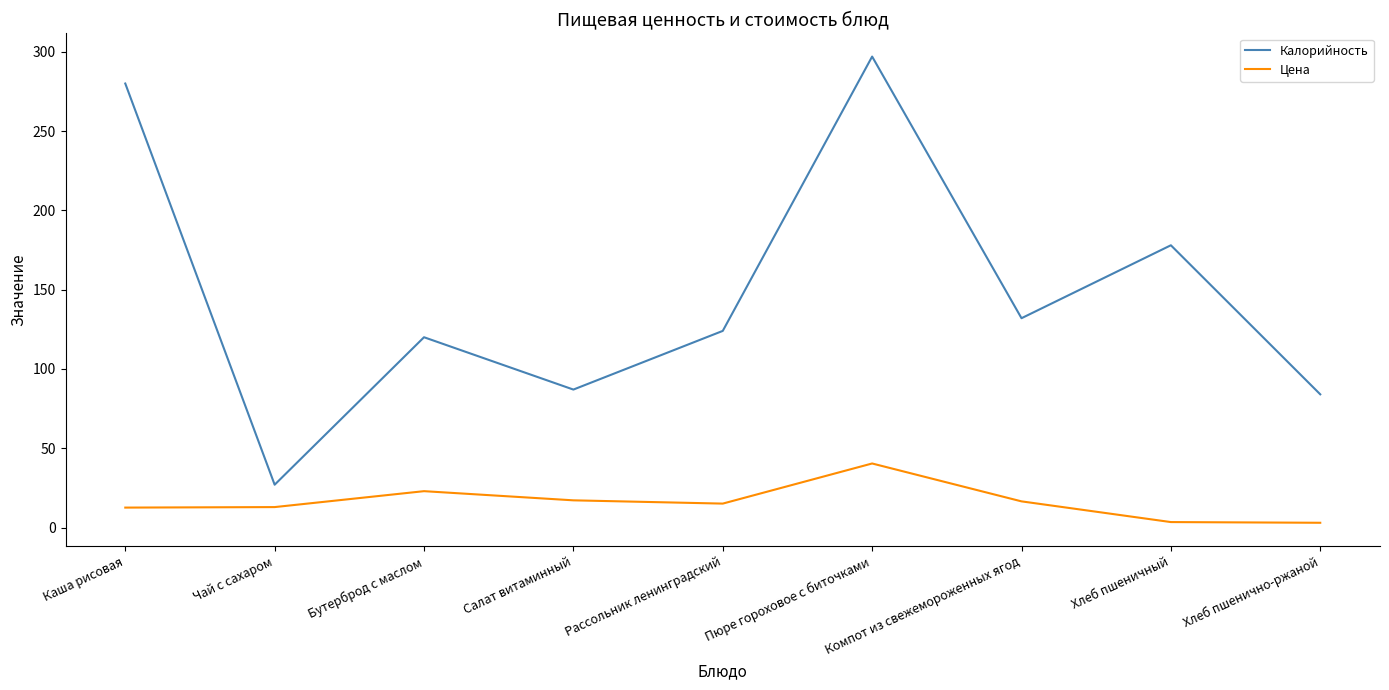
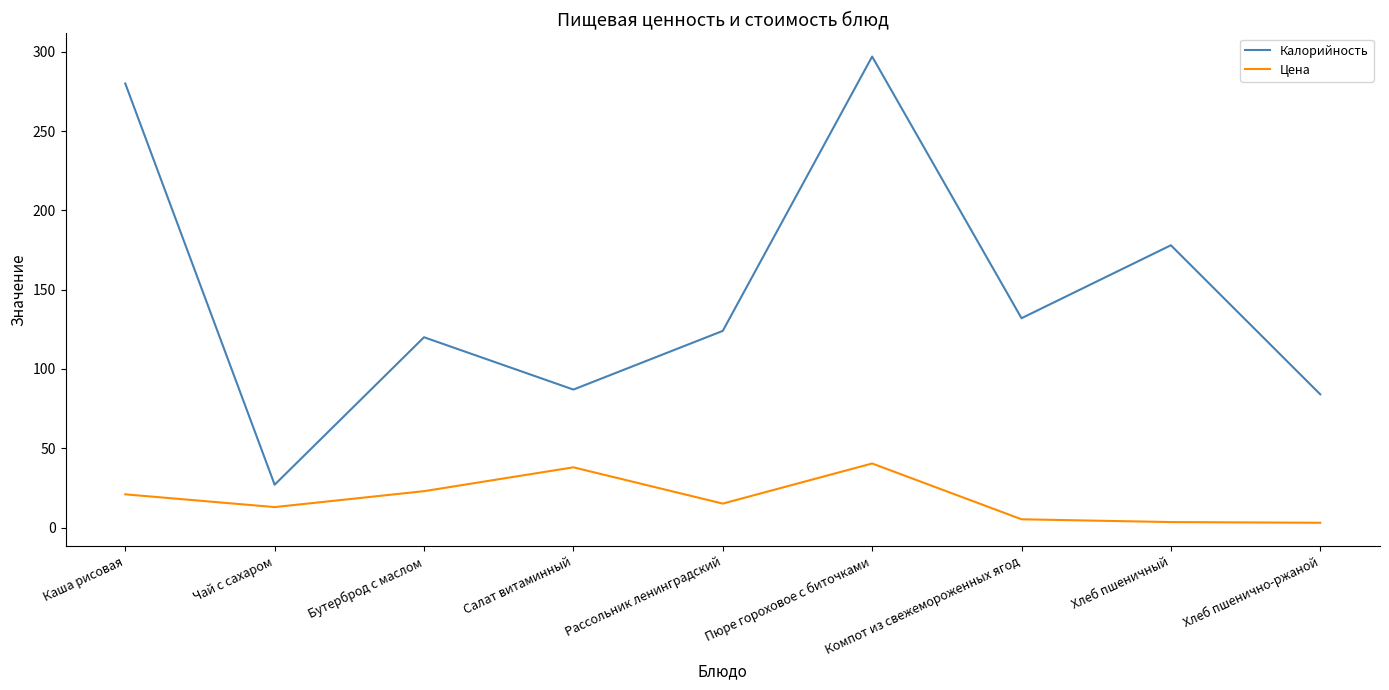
  {
    "Калорийность": {
      "Каша рисовая": 280,
      "Чай с сахаром": 27,
      "Бутерброд с маслом": 120,
      "Салат витаминный": 87,
      "Рассольник ленинградский": 124,
      "Пюре гороховое с биточками": 297,
      "Компот из свежемороженных ягод": 132,
      "Хлеб пшеничный": 178,
      "Хлеб пшенично-ржаной": 84
    },
    "Цена": {
-     "Каша рисовая": 13,
+     "Каша рисовая": 21,
      "Чай с сахаром": 13,
      "Бутерброд с маслом": 23,
-     "Салат витаминный": 17,
+     "Салат витаминный": 38,
      "Рассольник ленинградский": 15,
      "Пюре гороховое с биточками": 40,
-     "Компот из свежемороженных ягод": 17,
+     "Компот из свежемороженных ягод": 5,
      "Хлеб пшеничный": 3,
      "Хлеб пшенично-ржаной": 3
    }
  }
